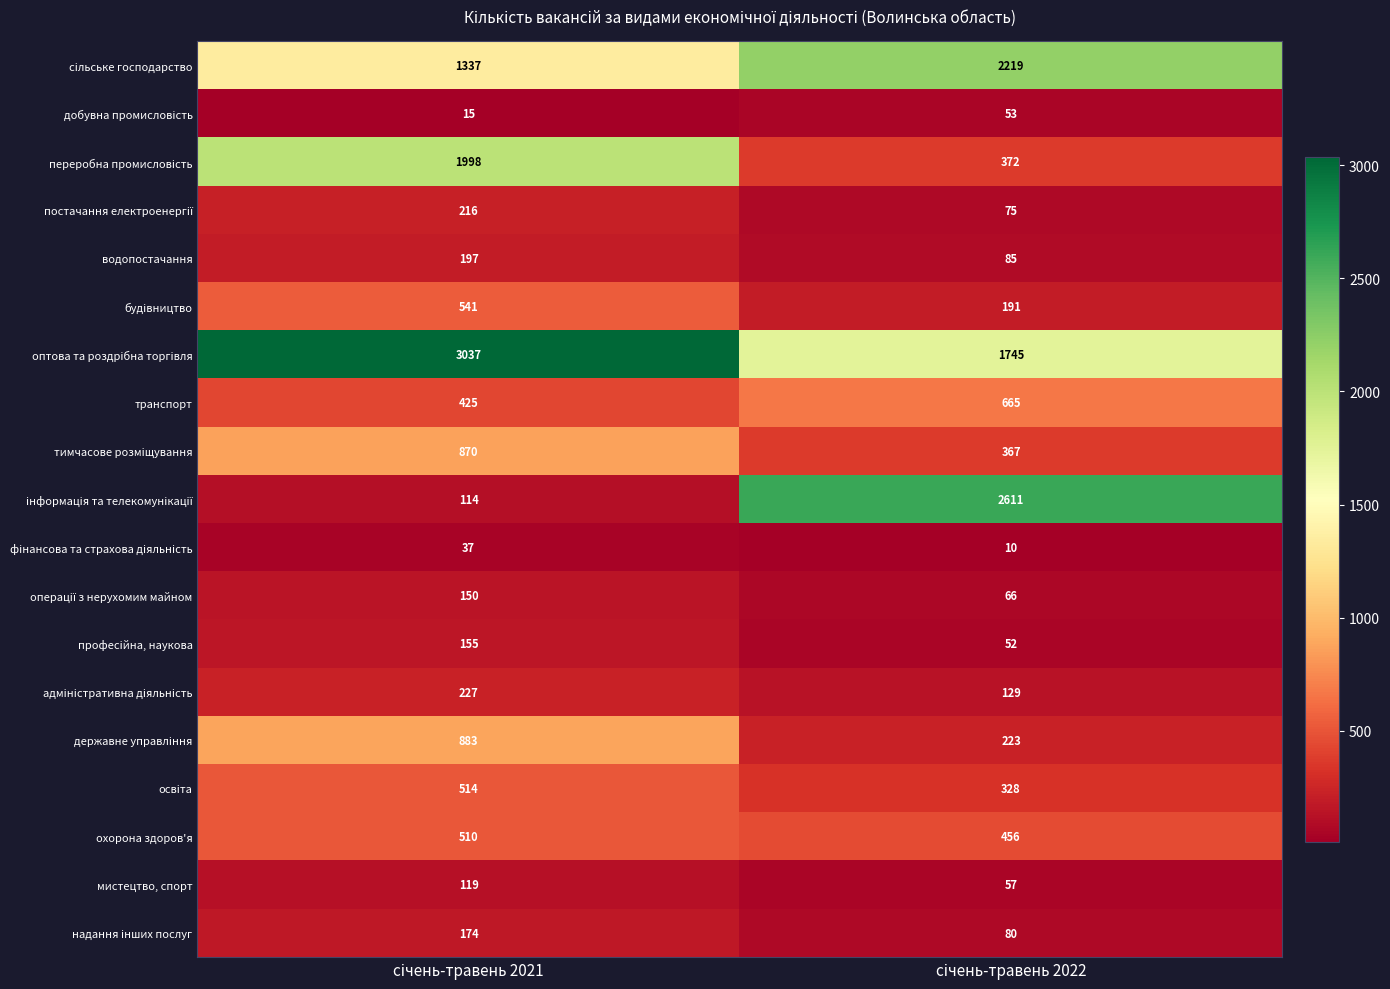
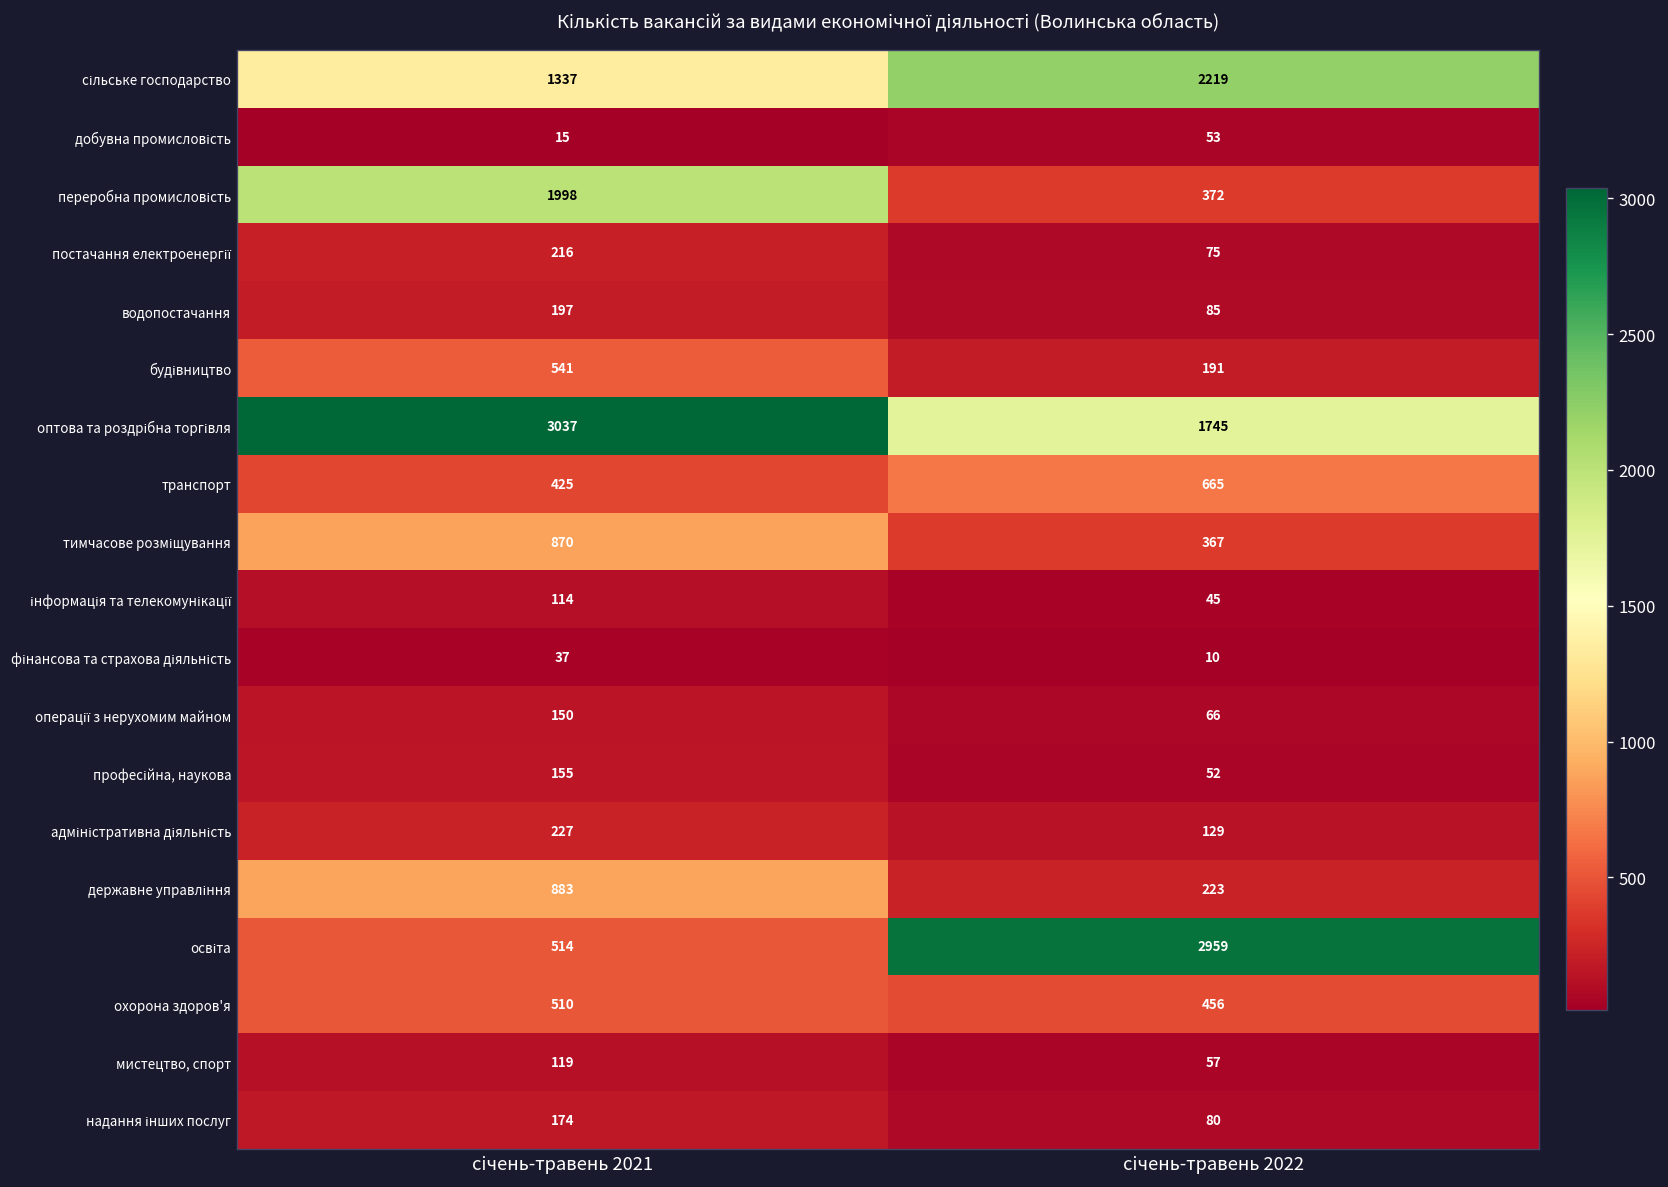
  {
    "сільське господарство": {
      "січень-травень 2021": 1337,
      "січень-травень 2022": 2219
    },
    "добувна промисловість": {
      "січень-травень 2021": 15,
      "січень-травень 2022": 53
    },
    "переробна промисловість": {
      "січень-травень 2021": 1998,
      "січень-травень 2022": 372
    },
    "постачання електроенергії": {
      "січень-травень 2021": 216,
      "січень-травень 2022": 75
    },
    "водопостачання": {
      "січень-травень 2021": 197,
      "січень-травень 2022": 85
    },
    "будівництво": {
      "січень-травень 2021": 541,
      "січень-травень 2022": 191
    },
    "оптова та роздрібна торгівля": {
      "січень-травень 2021": 3037,
      "січень-травень 2022": 1745
    },
    "транспорт": {
      "січень-травень 2021": 425,
      "січень-травень 2022": 665
    },
    "тимчасове розміщування": {
      "січень-травень 2021": 870,
      "січень-травень 2022": 367
    },
    "інформація та телекомунікації": {
      "січень-травень 2021": 114,
-     "січень-травень 2022": 2611
+     "січень-травень 2022": 45
    },
    "фінансова та страхова діяльність": {
      "січень-травень 2021": 37,
      "січень-травень 2022": 10
    },
    "операції з нерухомим майном": {
      "січень-травень 2021": 150,
      "січень-травень 2022": 66
    },
    "професійна, наукова": {
      "січень-травень 2021": 155,
      "січень-травень 2022": 52
    },
    "адміністративна діяльність": {
      "січень-травень 2021": 227,
      "січень-травень 2022": 129
    },
    "державне управління": {
      "січень-травень 2021": 883,
      "січень-травень 2022": 223
    },
    "освіта": {
      "січень-травень 2021": 514,
-     "січень-травень 2022": 328
+     "січень-травень 2022": 2959
    },
    "охорона здоров'я": {
      "січень-травень 2021": 510,
      "січень-травень 2022": 456
    },
    "мистецтво, спорт": {
      "січень-травень 2021": 119,
      "січень-травень 2022": 57
    },
    "надання інших послуг": {
      "січень-травень 2021": 174,
      "січень-травень 2022": 80
    }
  }
